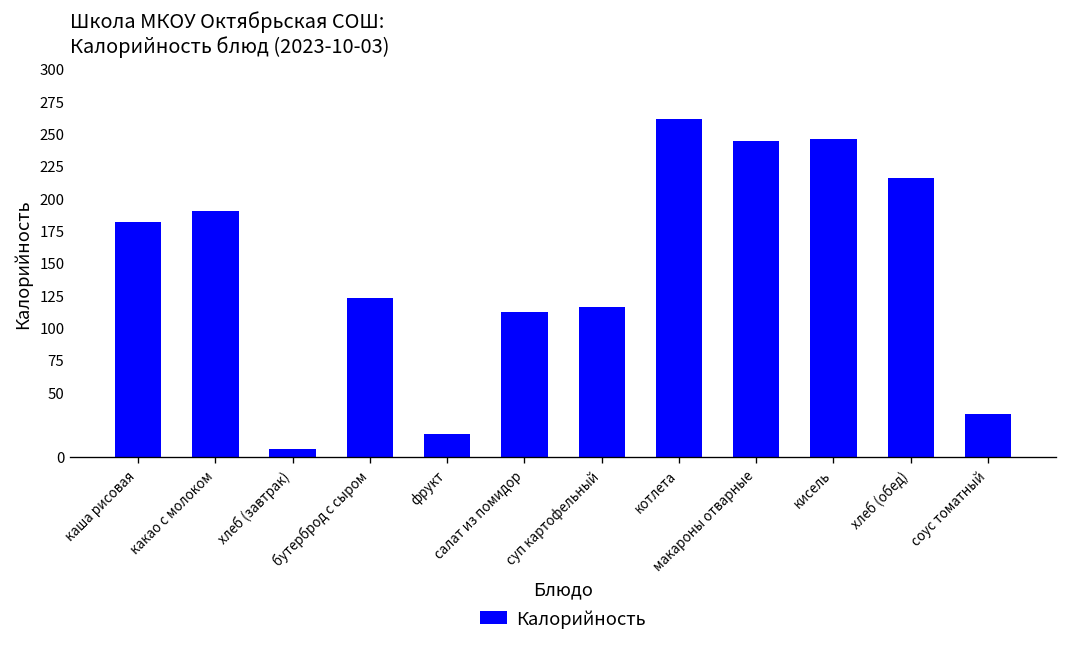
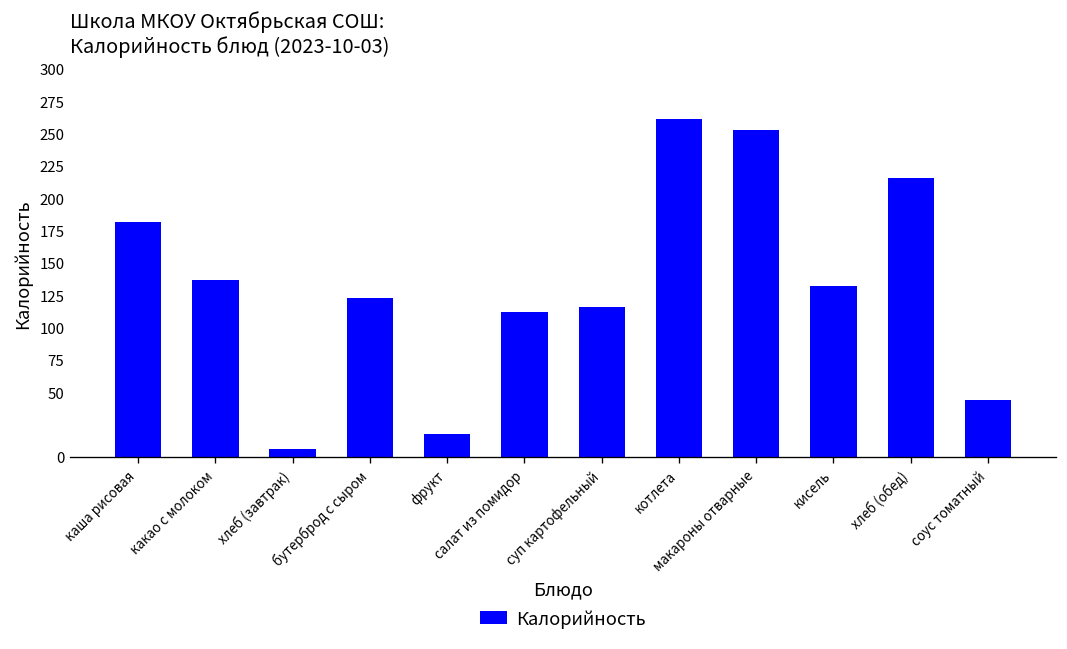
  {
    "каша рисовая": 182,
-   "какао с молоком": 190,
+   "какао с молоком": 137,
    "хлеб (завтрак)": 6,
    "бутерброд с сыром": 123,
    "фрукт": 18,
    "салат из помидор": 112,
    "суп картофельный": 116,
    "котлета": 261,
-   "макароны отварные": 245,
-   "кисель": 246,
+   "макароны отварные": 253,
+   "кисель": 132,
    "хлеб (обед)": 216,
-   "соус томатный": 33
+   "соус томатный": 44
  }
